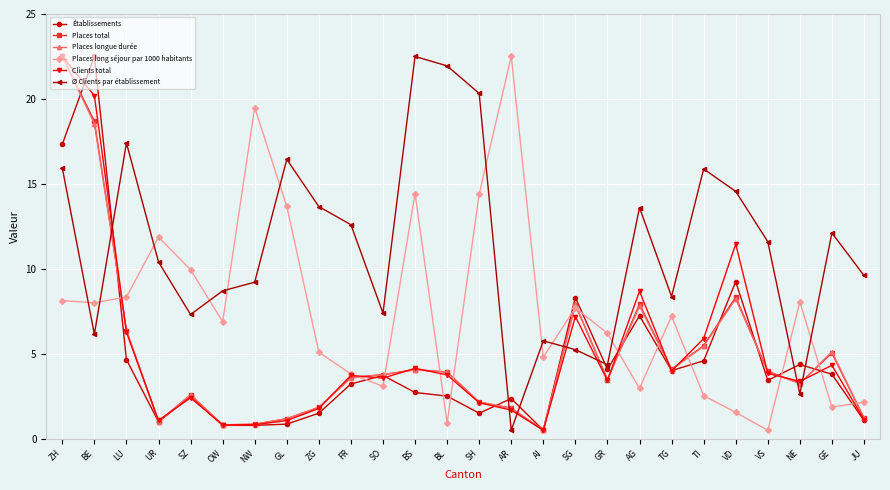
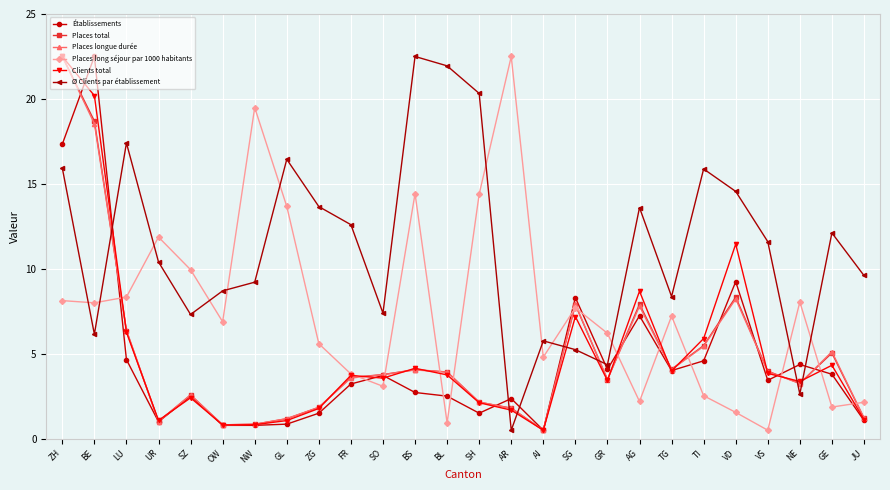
  {
    "Places long séjour par 1000 habitants": {
      "ZH": 8.1,
      "BE": 8.0,
      "LU": 8.3,
      "UR": 11.9,
      "SZ": 9.9,
      "OW": 6.9,
      "NW": 19.5,
      "GL": 13.7,
-     "ZG": 5.1,
+     "ZG": 5.6,
      "SO": 3.1,
      "BS": 14.4,
      "BL": 0.9,
      "SH": 14.4,
      "AR": 22.5,
      "AI": 4.8,
      "SG": 7.7,
      "GR": 6.2,
-     "AG": 3.0,
+     "AG": 2.2,
      "TG": 7.2,
      "TI": 2.5,
      "VD": 1.6,
      "VS": 0.5,
      "NE": 8.1,
      "GE": 1.9,
      "JU": 2.1
    }
  }
